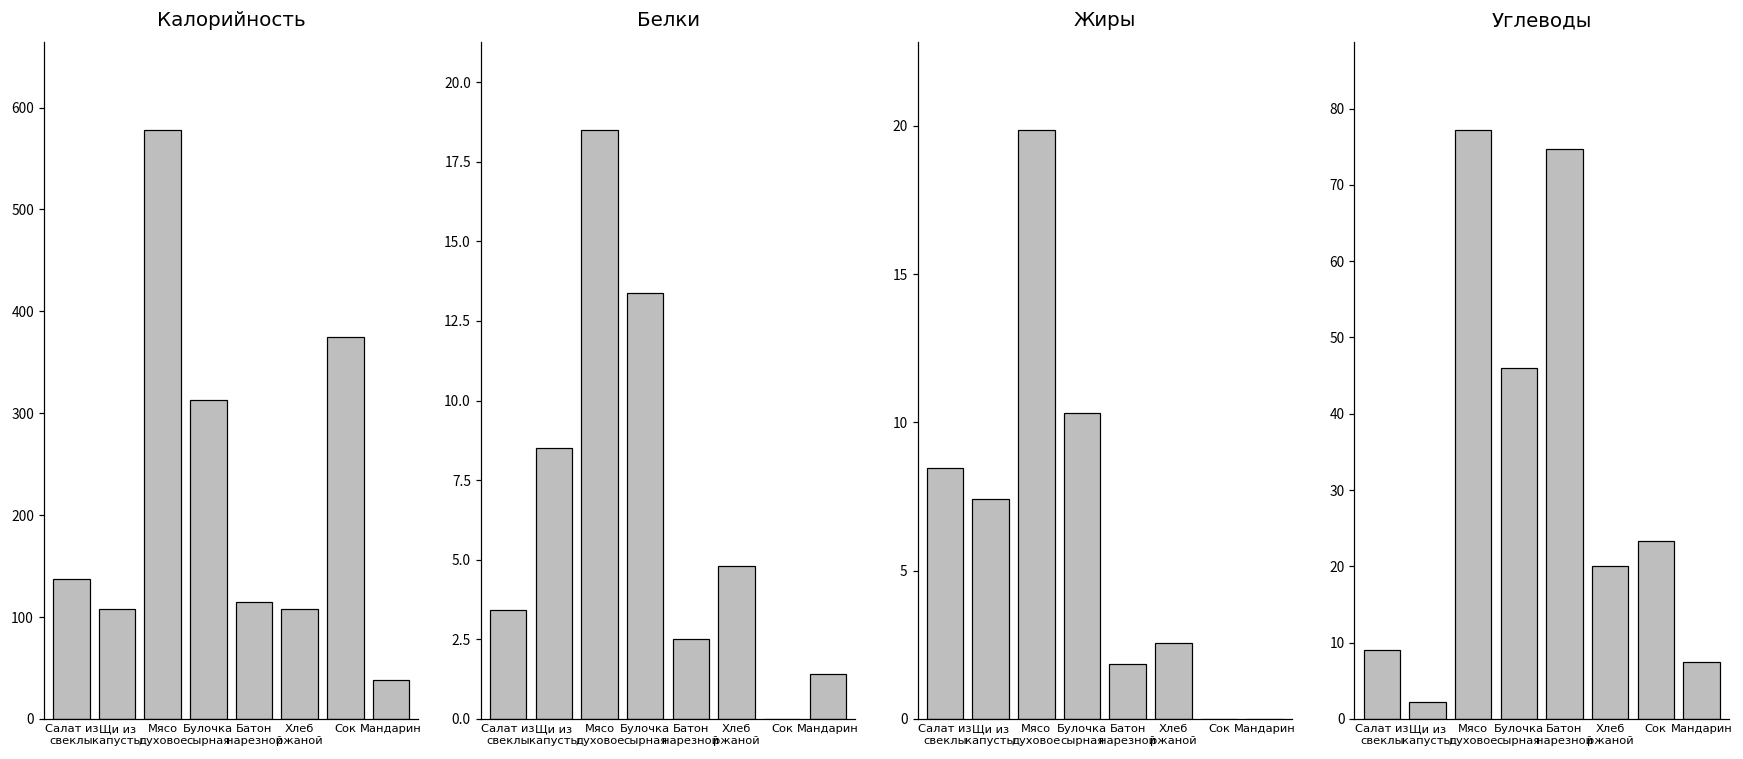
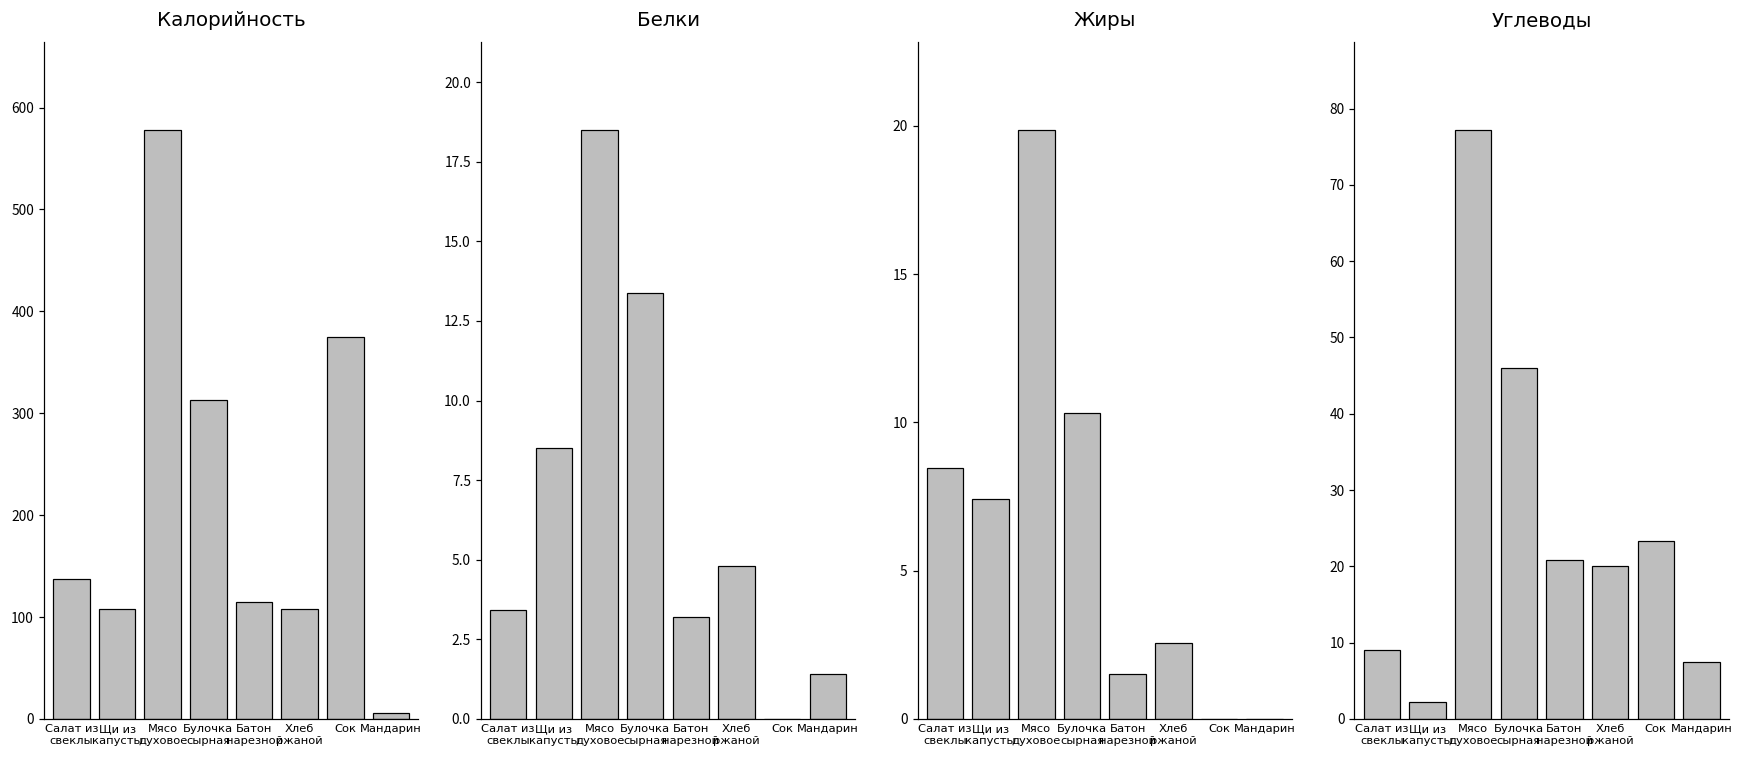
  {
    "Калорийность": {
      "Салат из свеклы": 140,
      "Щи из капусты": 110,
      "Мясо духовое": 580,
      "Батон нарезной": 120,
      "Хлеб ржаной": 110,
      "Сок": 380,
-     "Мандарин": 40
+     "Мандарин": 10
    },
    "Белки": {
      "Салат из свеклы": 3.4,
      "Щи из капусты": 8.5,
      "Мясо духовое": 18.5,
-     "Батон нарезной": 2.5,
+     "Батон нарезной": 3.2,
      "Хлеб ржаной": 4.8,
      "Сок": 0.0,
      "Мандарин": 1.4
    },
    "Жиры": {
      "Салат из свеклы": 8.5,
      "Щи из капусты": 7.4,
      "Мясо духовое": 19.9,
-     "Батон нарезной": 1.9,
+     "Батон нарезной": 1.5,
      "Хлеб ржаной": 2.6,
      "Сок": 0.0,
      "Мандарин": 0.0
    },
    "Углеводы": {
      "Салат из свеклы": 9,
      "Щи из капусты": 2,
      "Мясо духовое": 77,
-     "Батон нарезной": 75,
+     "Батон нарезной": 21,
      "Хлеб ржаной": 20,
      "Сок": 23,
      "Мандарин": 8
    }
  }
